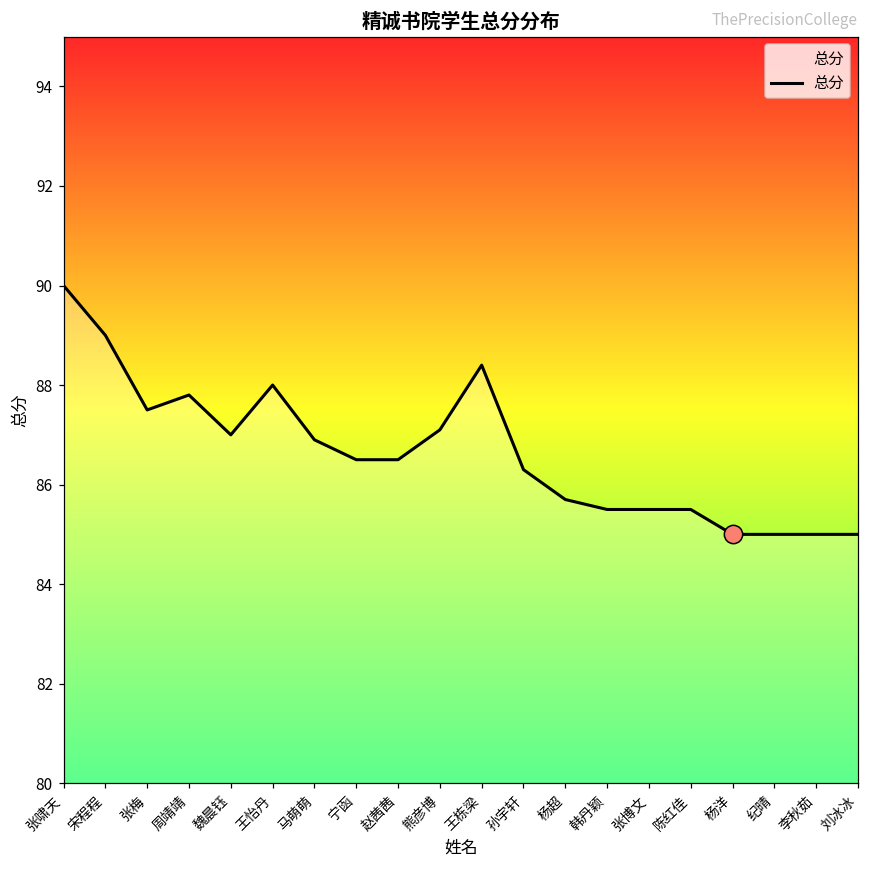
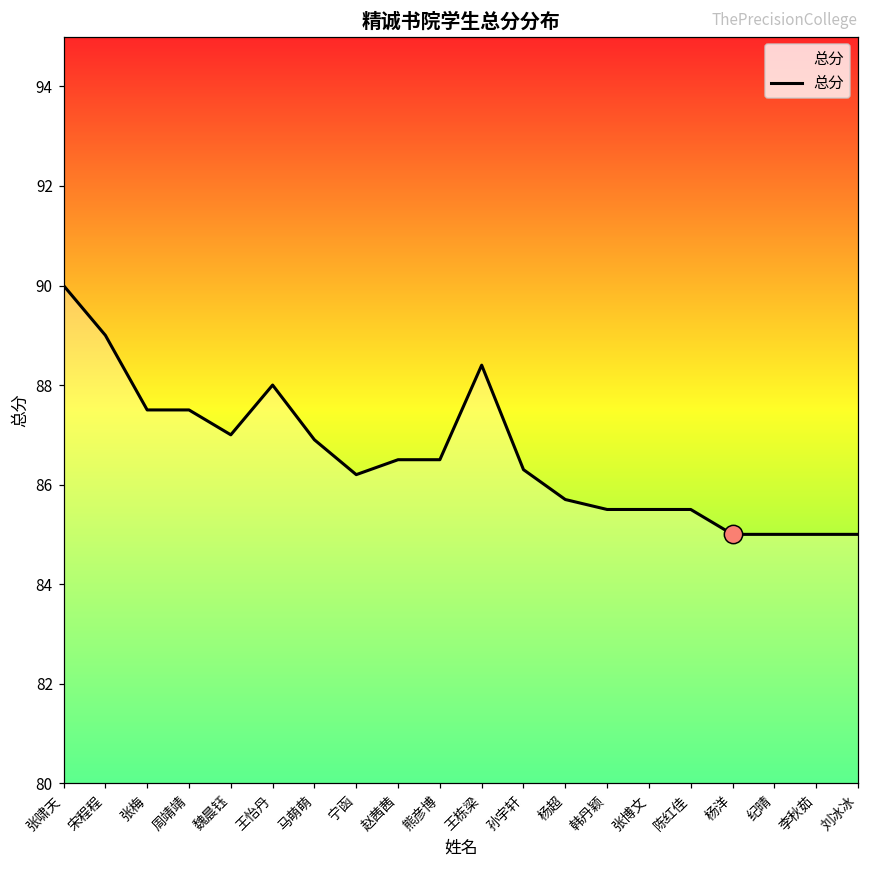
  {
    "总分": {
      "张啸天": 90.0,
      "宋程程": 89.0,
      "张梅": 87.5,
-     "周靖靖": 87.8,
+     "周靖靖": 87.5,
      "魏晨钰": 87.0,
      "王怡丹": 88.0,
      "马萌萌": 86.9,
-     "宁函": 86.5,
+     "宁函": 86.2,
      "赵茜茜": 86.5,
-     "熊彦博": 87.1,
+     "熊彦博": 86.5,
      "王栋梁": 88.4,
      "孙宇轩": 86.3,
      "杨超": 85.7,
      "韩丹颖": 85.5,
      "张博文": 85.5,
      "陈红佳": 85.5,
      "纪晴": 85.0,
      "李秋茹": 85.0,
      "刘冰冰": 85.0
    }
  }
